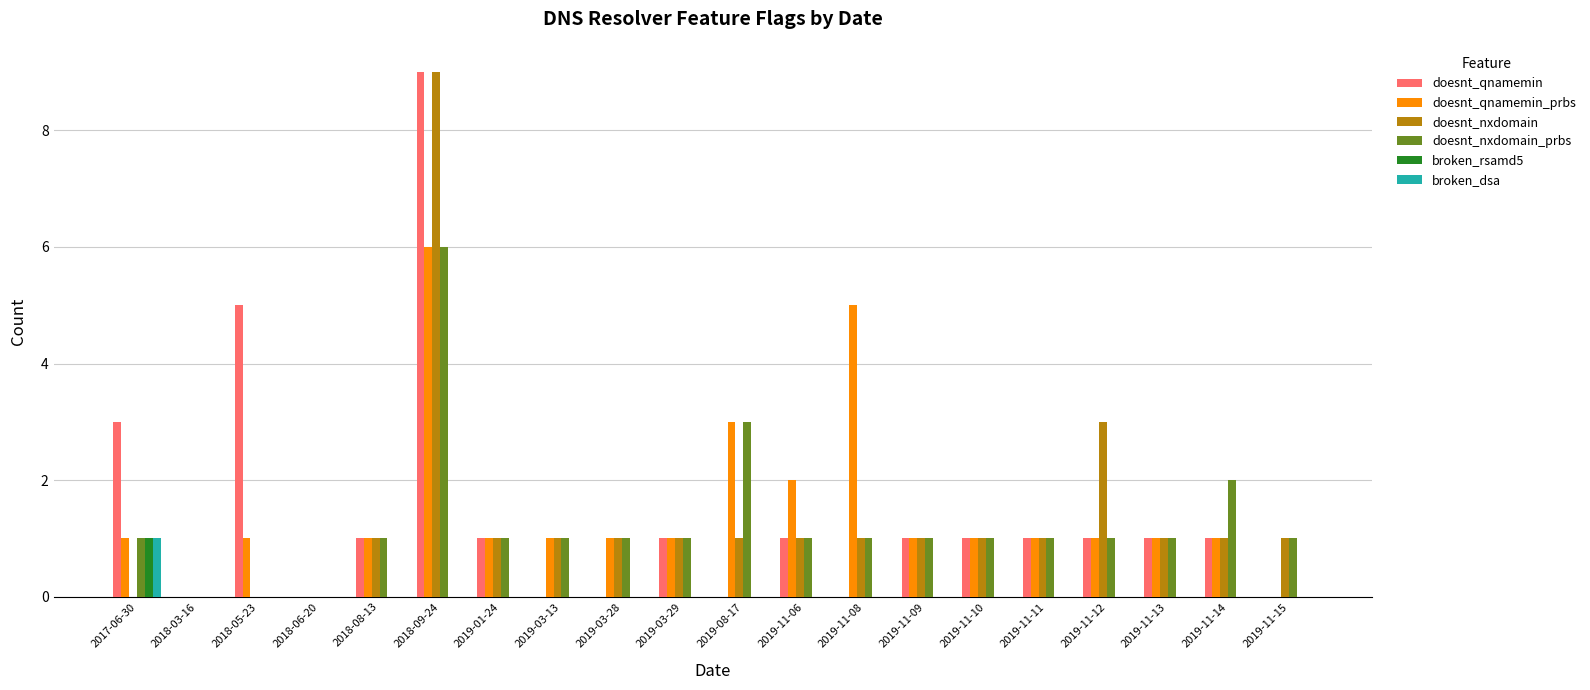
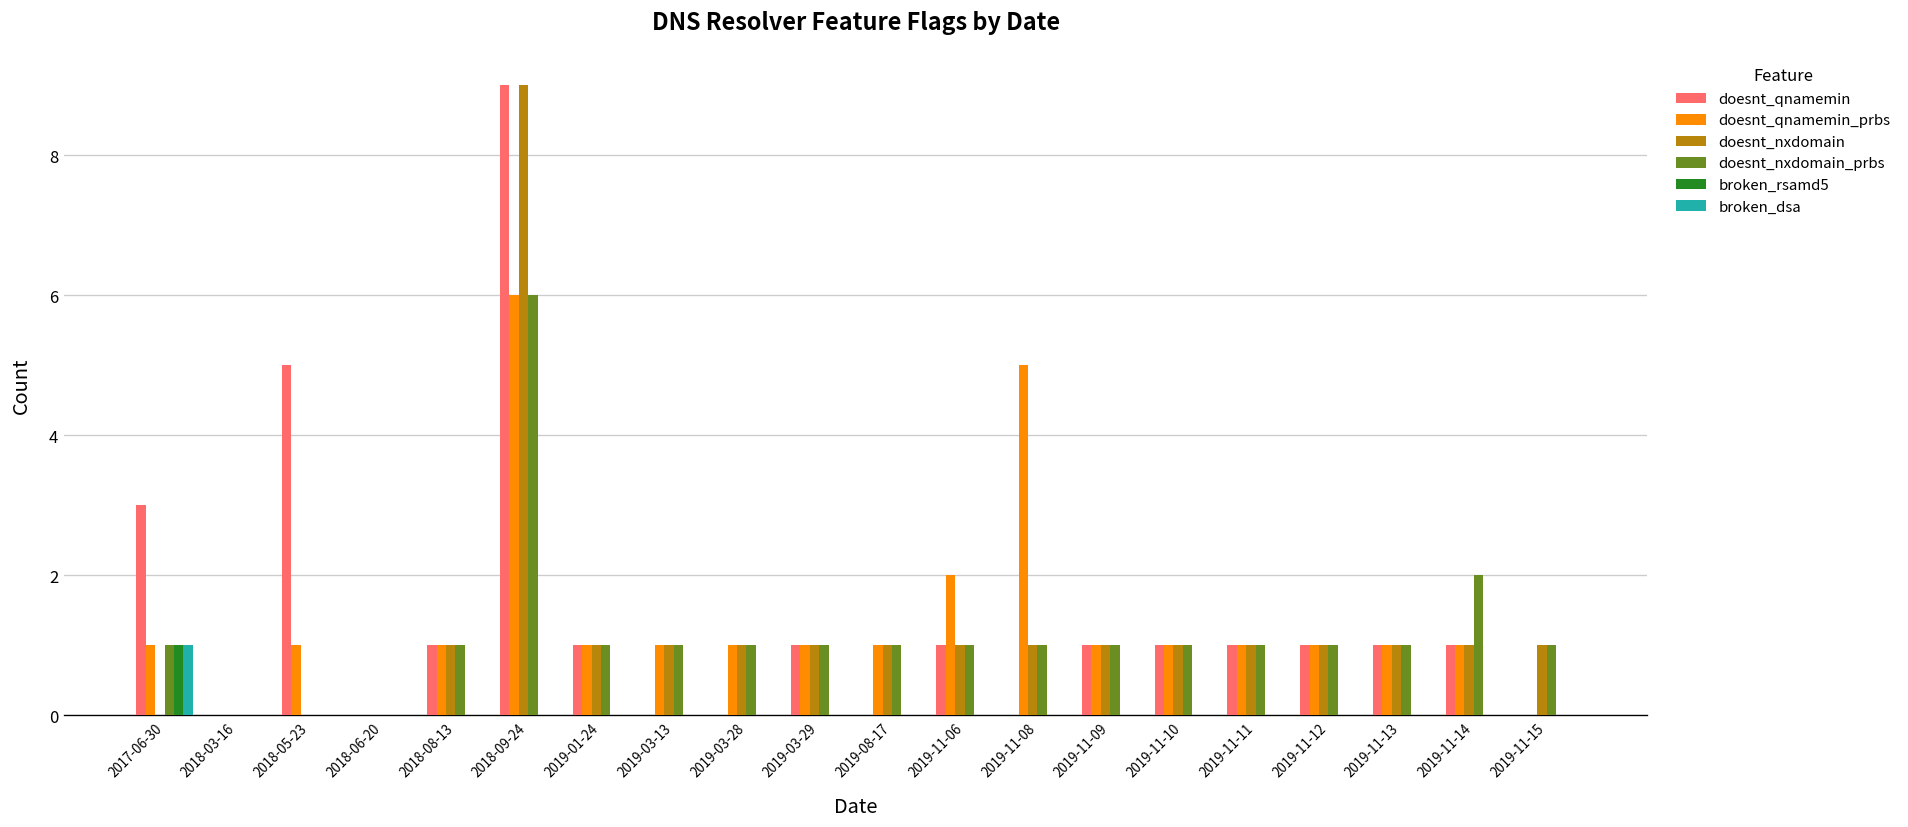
  {
    "doesnt_qnamemin": {
      "2017-06-30": 3,
      "2018-03-16": 0,
      "2018-05-23": 5,
      "2018-06-20": 0,
      "2018-08-13": 1,
      "2018-09-24": 9,
      "2019-01-24": 1,
      "2019-03-13": 0,
      "2019-03-28": 0,
      "2019-03-29": 1,
      "2019-08-17": 0,
      "2019-11-06": 1,
      "2019-11-08": 0,
      "2019-11-09": 1,
      "2019-11-10": 1,
      "2019-11-11": 1,
      "2019-11-12": 1,
      "2019-11-13": 1,
      "2019-11-14": 1,
      "2019-11-15": 0
    },
    "doesnt_qnamemin_prbs": {
      "2017-06-30": 1,
      "2018-03-16": 0,
      "2018-05-23": 1,
      "2018-06-20": 0,
      "2018-08-13": 1,
      "2018-09-24": 6,
      "2019-01-24": 1,
      "2019-03-13": 1,
      "2019-03-28": 1,
      "2019-03-29": 1,
-     "2019-08-17": 3,
+     "2019-08-17": 1,
      "2019-11-06": 2,
      "2019-11-08": 5,
      "2019-11-09": 1,
      "2019-11-10": 1,
      "2019-11-11": 1,
      "2019-11-12": 1,
      "2019-11-13": 1,
      "2019-11-14": 1,
      "2019-11-15": 0
    },
    "doesnt_nxdomain": {
      "2017-06-30": 0,
      "2018-03-16": 0,
      "2018-05-23": 0,
      "2018-06-20": 0,
      "2018-08-13": 1,
      "2018-09-24": 9,
      "2019-01-24": 1,
      "2019-03-13": 1,
      "2019-03-28": 1,
      "2019-03-29": 1,
      "2019-08-17": 1,
      "2019-11-06": 1,
      "2019-11-08": 1,
      "2019-11-09": 1,
      "2019-11-10": 1,
      "2019-11-11": 1,
-     "2019-11-12": 3,
+     "2019-11-12": 1,
      "2019-11-13": 1,
      "2019-11-14": 1,
      "2019-11-15": 1
    },
    "doesnt_nxdomain_prbs": {
      "2017-06-30": 1,
      "2018-03-16": 0,
      "2018-05-23": 0,
      "2018-06-20": 0,
      "2018-08-13": 1,
      "2018-09-24": 6,
      "2019-01-24": 1,
      "2019-03-13": 1,
      "2019-03-28": 1,
      "2019-03-29": 1,
-     "2019-08-17": 3,
+     "2019-08-17": 1,
      "2019-11-06": 1,
      "2019-11-08": 1,
      "2019-11-09": 1,
      "2019-11-10": 1,
      "2019-11-11": 1,
      "2019-11-12": 1,
      "2019-11-13": 1,
      "2019-11-14": 2,
      "2019-11-15": 1
    },
    "broken_rsamd5": {
      "2017-06-30": 1,
      "2018-03-16": 0,
      "2018-05-23": 0,
      "2018-06-20": 0,
      "2018-08-13": 0,
      "2018-09-24": 0,
      "2019-01-24": 0,
      "2019-03-13": 0,
      "2019-03-28": 0,
      "2019-03-29": 0,
      "2019-08-17": 0,
      "2019-11-06": 0,
      "2019-11-08": 0,
      "2019-11-09": 0,
      "2019-11-10": 0,
      "2019-11-11": 0,
      "2019-11-12": 0,
      "2019-11-13": 0,
      "2019-11-14": 0,
      "2019-11-15": 0
    },
    "broken_dsa": {
      "2017-06-30": 1,
      "2018-03-16": 0,
      "2018-05-23": 0,
      "2018-06-20": 0,
      "2018-08-13": 0,
      "2018-09-24": 0,
      "2019-01-24": 0,
      "2019-03-13": 0,
      "2019-03-28": 0,
      "2019-03-29": 0,
      "2019-08-17": 0,
      "2019-11-06": 0,
      "2019-11-08": 0,
      "2019-11-09": 0,
      "2019-11-10": 0,
      "2019-11-11": 0,
      "2019-11-12": 0,
      "2019-11-13": 0,
      "2019-11-14": 0,
      "2019-11-15": 0
    }
  }
